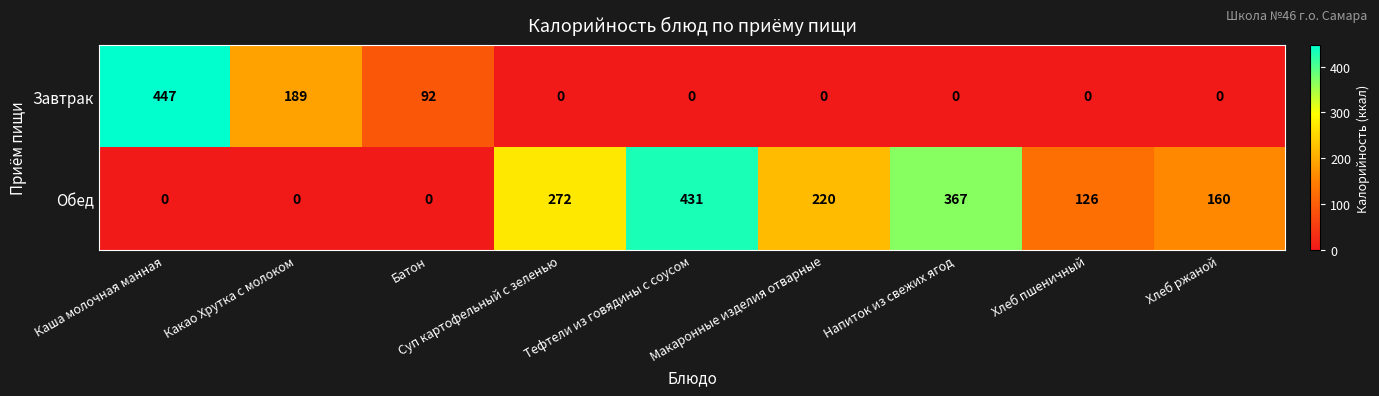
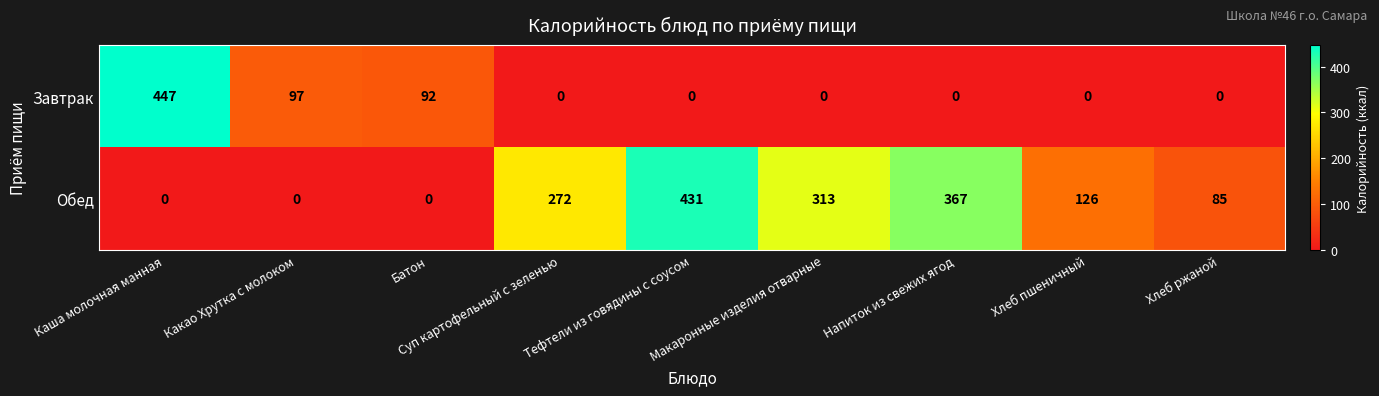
  {
    "Завтрак": {
      "Каша молочная манная": 447,
-     "Какао Хрутка с молоком": 189,
+     "Какао Хрутка с молоком": 97,
      "Батон": 92,
      "Суп картофельный с зеленью": 0,
      "Тефтели из говядины с соусом": 0,
      "Макаронные изделия отварные": 0,
      "Напиток из свежих ягод": 0,
      "Хлеб пшеничный": 0,
      "Хлеб ржаной": 0
    },
    "Обед": {
      "Каша молочная манная": 0,
      "Какао Хрутка с молоком": 0,
      "Батон": 0,
      "Суп картофельный с зеленью": 272,
      "Тефтели из говядины с соусом": 431,
-     "Макаронные изделия отварные": 220,
+     "Макаронные изделия отварные": 313,
      "Напиток из свежих ягод": 367,
      "Хлеб пшеничный": 126,
-     "Хлеб ржаной": 160
+     "Хлеб ржаной": 85
    }
  }
